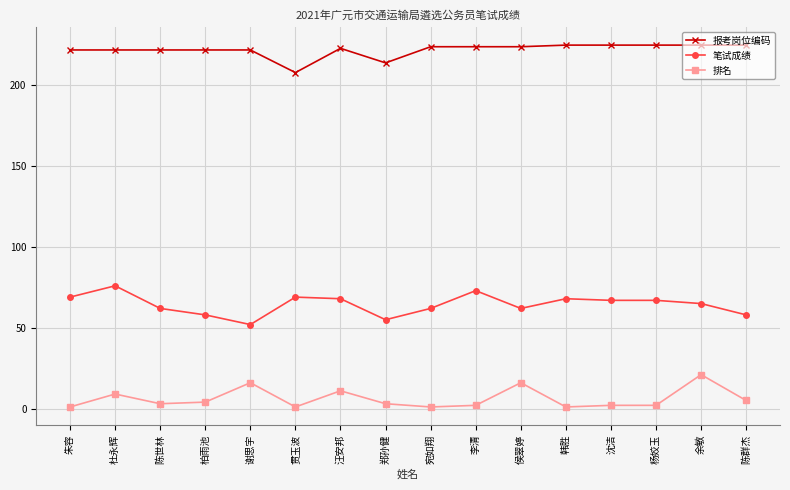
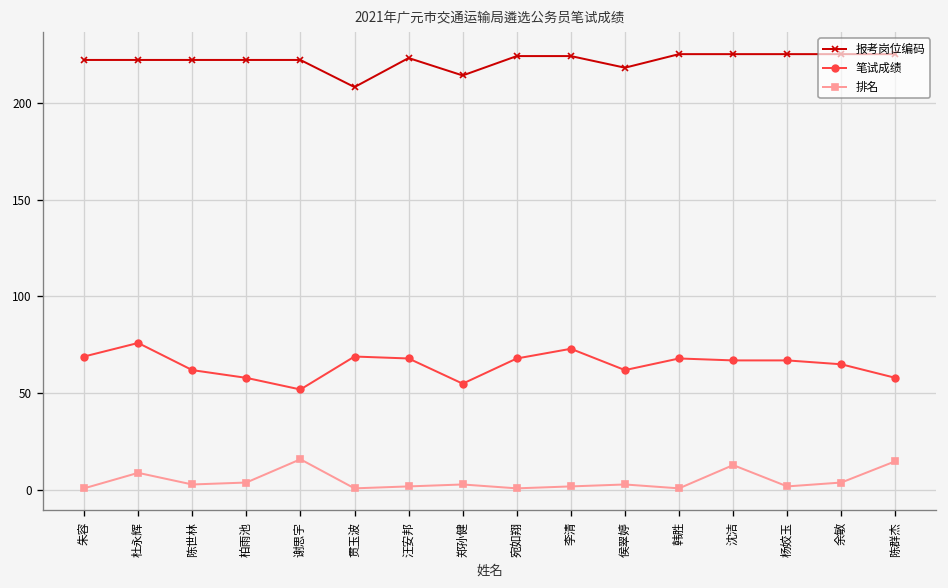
  {
    "报考岗位编码": {
      "朱容": 222,
      "杜永辉": 222,
      "陈世林": 222,
      "柏雨池": 222,
      "谢思宇": 222,
      "贯玉波": 208,
      "汪安邦": 223,
      "郑孙健": 214,
      "宛如翔": 224,
      "李清": 224,
-     "侯翠婷": 224,
+     "侯翠婷": 218,
      "韩胜": 225,
      "沈洁": 225,
      "杨姣玉": 225
    },
    "笔试成绩": {
      "朱容": 69,
      "杜永辉": 76,
      "陈世林": 62,
      "柏雨池": 58,
      "谢思宇": 52,
      "贯玉波": 69,
      "汪安邦": 68,
      "郑孙健": 55,
-     "宛如翔": 62,
+     "宛如翔": 68,
      "李清": 73,
      "侯翠婷": 62,
      "韩胜": 68,
      "沈洁": 67,
      "杨姣玉": 67,
      "余敏": 65,
      "陈群杰": 58
    },
    "排名": {
      "朱容": 1,
      "杜永辉": 9,
      "陈世林": 3,
      "柏雨池": 4,
      "谢思宇": 16,
      "贯玉波": 1,
-     "汪安邦": 11,
+     "汪安邦": 2,
      "郑孙健": 3,
      "宛如翔": 1,
      "李清": 2,
-     "侯翠婷": 16,
+     "侯翠婷": 3,
      "韩胜": 1,
-     "沈洁": 2,
+     "沈洁": 13,
      "杨姣玉": 2,
-     "余敏": 21,
-     "陈群杰": 5
+     "余敏": 4,
+     "陈群杰": 15
    }
  }
